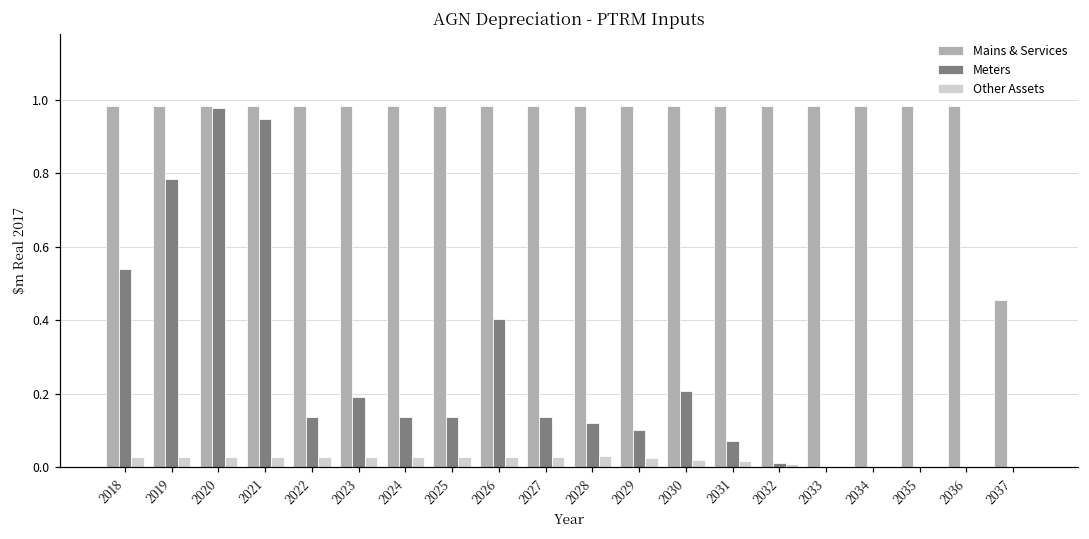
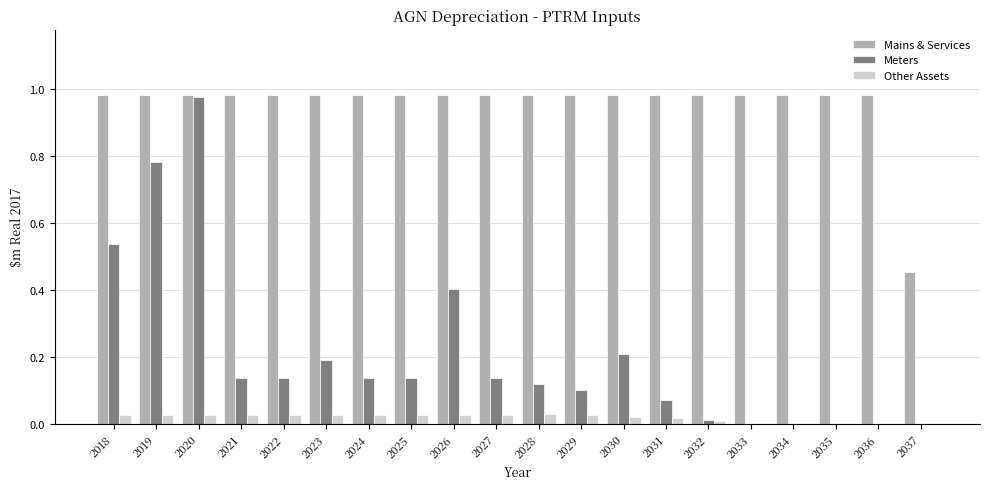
  {
    "Meters": {
      "2018": 0.54,
      "2019": 0.78,
      "2020": 0.98,
-     "2021": 0.95,
+     "2021": 0.14,
      "2022": 0.14,
      "2023": 0.19,
      "2024": 0.14,
      "2025": 0.14,
      "2026": 0.40,
      "2027": 0.14,
      "2028": 0.12,
      "2029": 0.10,
      "2030": 0.21,
      "2031": 0.07,
      "2032": 0.01,
      "2033": 0.00,
      "2034": 0.00,
      "2035": 0.00,
      "2036": 0.00,
      "2037": 0.00
    }
  }
